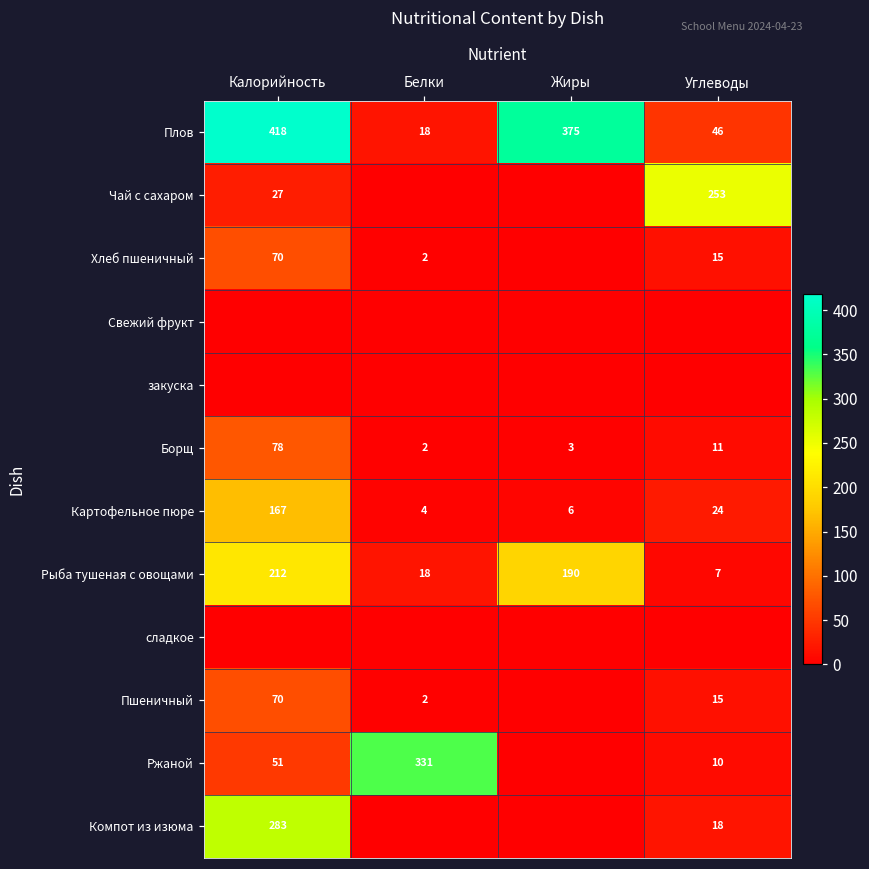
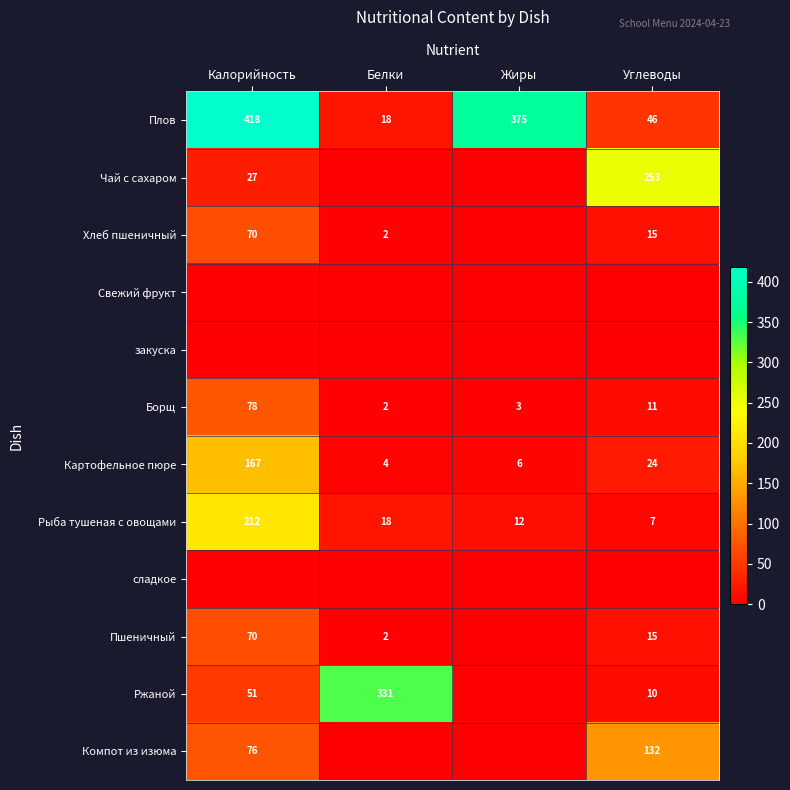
  {
    "Плов": {
      "Калорийность": 418,
      "Белки": 18,
      "Жиры": 375,
      "Углеводы": 46
    },
    "Чай с сахаром": {
      "Калорийность": 27,
      "Углеводы": 253
    },
    "Хлеб пшеничный": {
      "Калорийность": 70,
      "Белки": 2,
      "Углеводы": 15
    },
    "Борщ": {
      "Калорийность": 78,
      "Белки": 2,
      "Жиры": 3,
      "Углеводы": 11
    },
    "Картофельное пюре": {
      "Калорийность": 167,
      "Белки": 4,
      "Жиры": 6,
      "Углеводы": 24
    },
    "Рыба тушеная с овощами": {
      "Калорийность": 212,
      "Белки": 18,
-     "Жиры": 190,
+     "Жиры": 12,
      "Углеводы": 7
    },
    "Пшеничный": {
      "Калорийность": 70,
      "Белки": 2,
      "Углеводы": 15
    },
    "Ржаной": {
      "Калорийность": 51,
      "Белки": 331,
      "Углеводы": 10
    },
    "Компот из изюма": {
-     "Калорийность": 283,
-     "Углеводы": 18
+     "Калорийность": 76,
+     "Углеводы": 132
    }
  }
